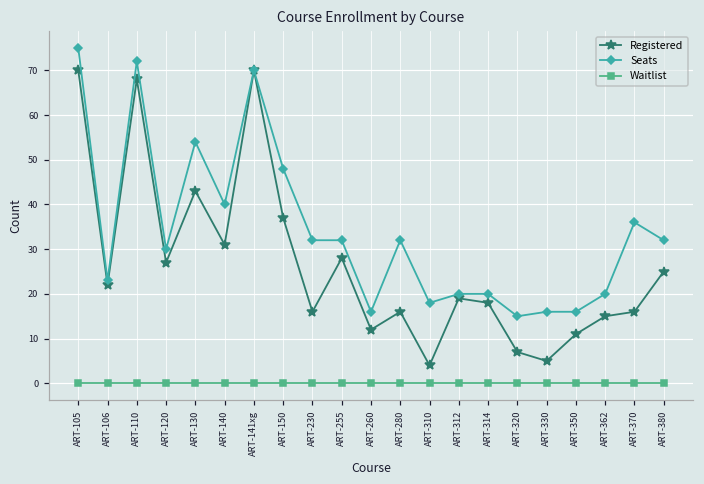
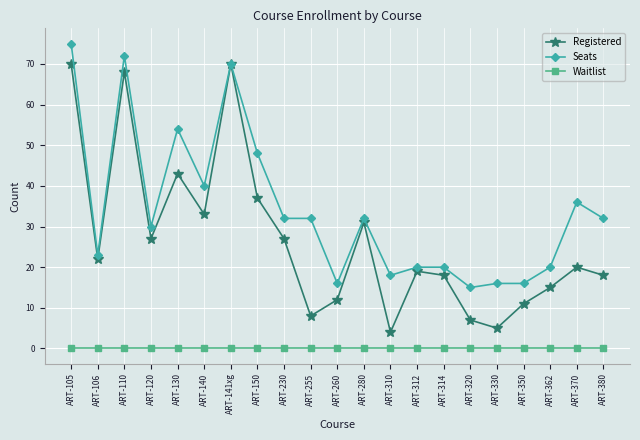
  {
    "Registered": {
      "ART-105": 70,
      "ART-106": 22,
      "ART-110": 68,
      "ART-120": 27,
      "ART-130": 43,
-     "ART-140": 31,
+     "ART-140": 33,
      "ART-150": 37,
-     "ART-230": 16,
-     "ART-255": 28,
+     "ART-230": 27,
+     "ART-255": 8,
      "ART-260": 12,
-     "ART-280": 16,
+     "ART-280": 31,
      "ART-310": 4,
      "ART-312": 19,
      "ART-314": 18,
      "ART-320": 7,
      "ART-330": 5,
      "ART-350": 11,
      "ART-362": 15,
-     "ART-370": 16,
-     "ART-380": 25
+     "ART-370": 20,
+     "ART-380": 18
    }
  }
